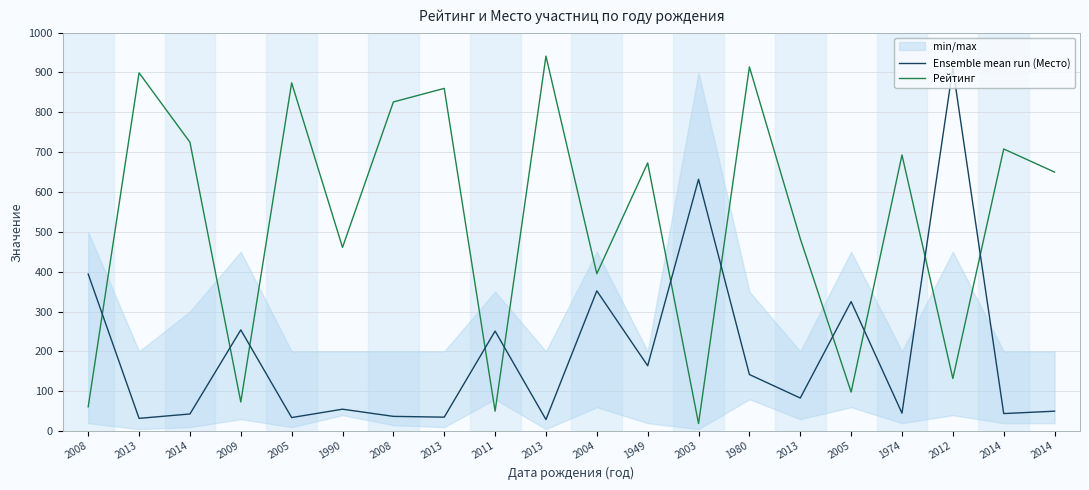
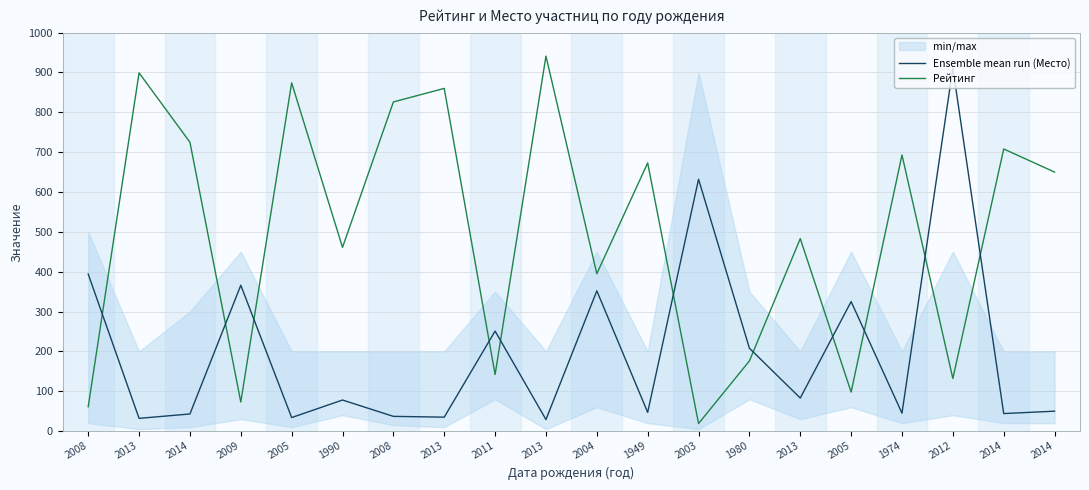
  {
    "Ensemble mean run (Место)": {
-     "2009": 250,
-     "1990": 60,
+     "2009": 370,
+     "1990": 80,
      "2011": 250,
      "2004": 350,
-     "1949": 160,
+     "1949": 50,
      "2003": 630,
-     "1980": 140,
+     "1980": 210,
      "1974": 50
    },
    "Рейтинг": {
      "2009": 70,
      "1990": 460,
-     "2011": 50,
+     "2011": 140,
      "2004": 400,
      "1949": 670,
      "2003": 20,
-     "1980": 910,
+     "1980": 180,
      "1974": 690,
      "2012": 130
    }
  }
